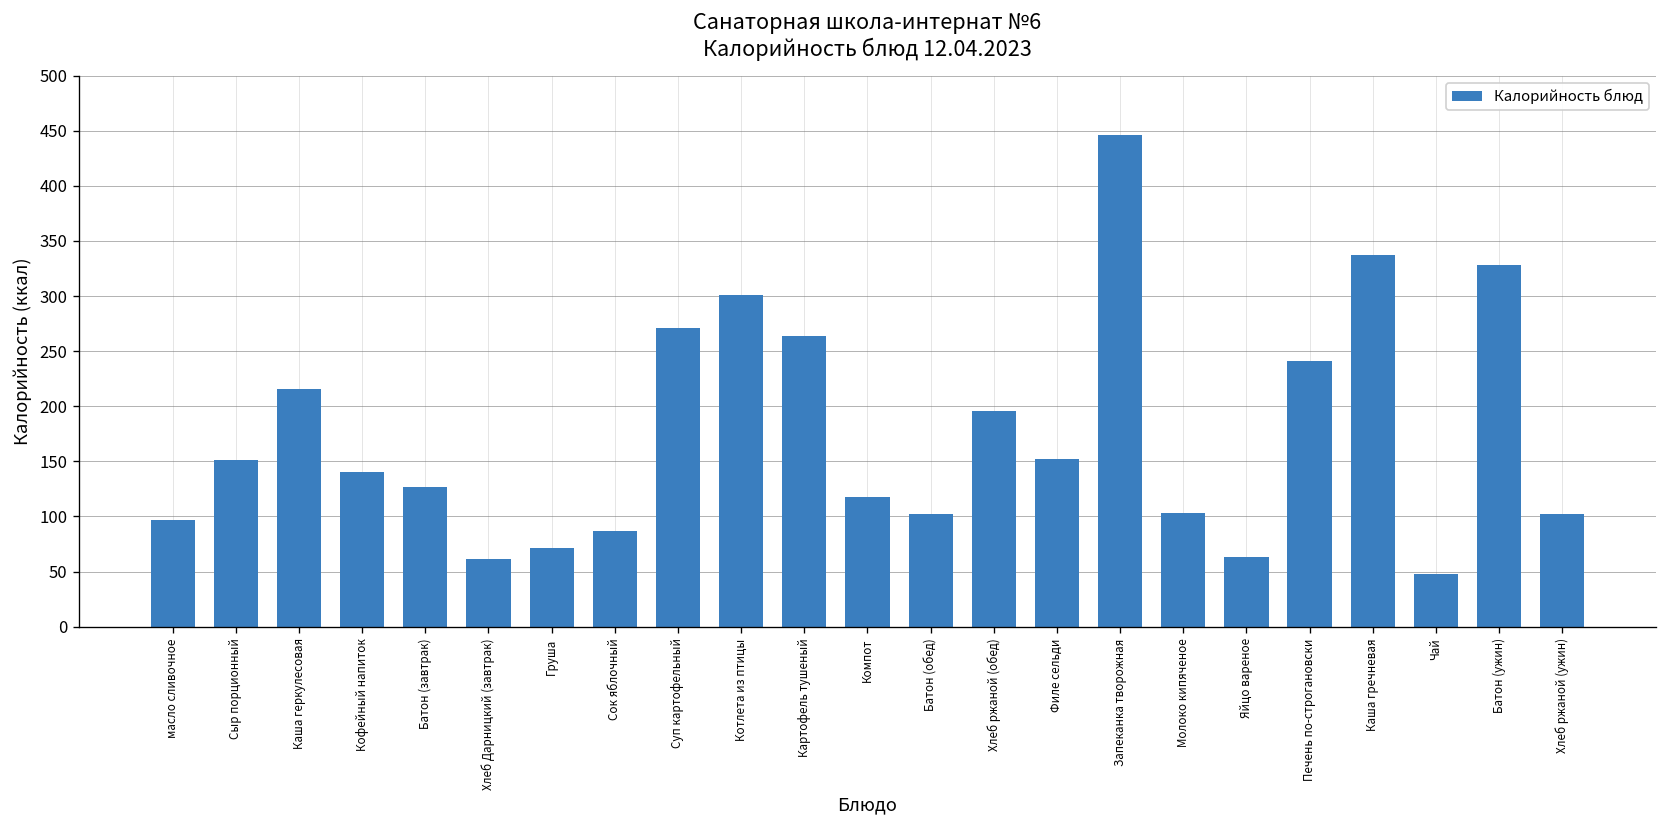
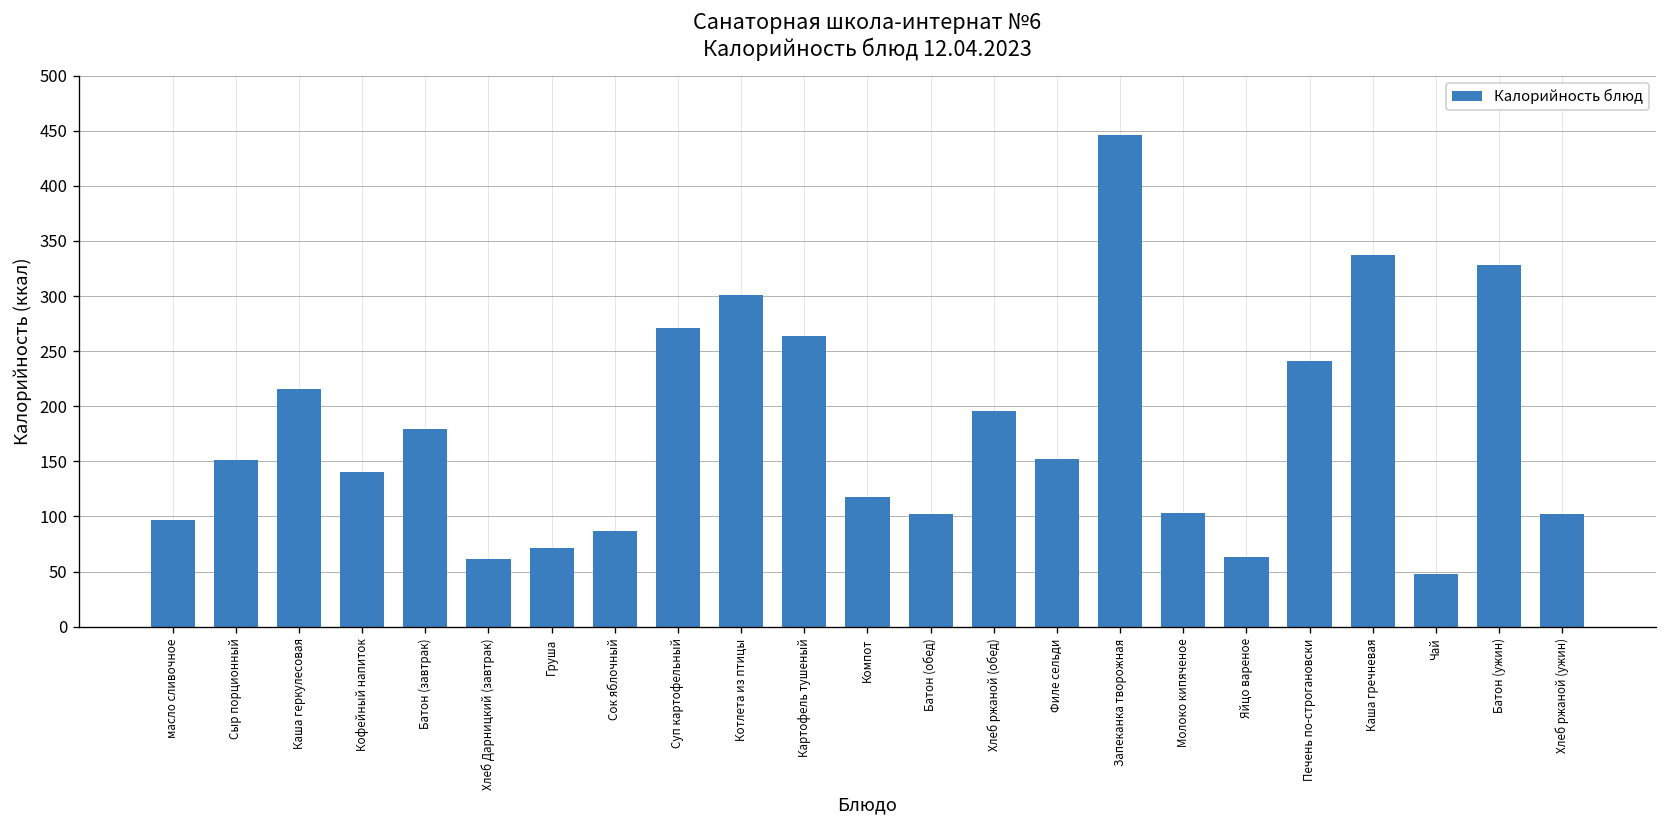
  {
    "масло сливочное": 100,
    "Сыр порционный": 150,
    "Каша геркулесовая": 220,
    "Кофейный напиток": 140,
-   "Батон (завтрак)": 130,
+   "Батон (завтрак)": 180,
    "Хлеб Дарницкий (завтрак)": 60,
    "Груша": 70,
    "Сок яблочный": 90,
    "Суп картофельный": 270,
    "Котлета из птицы": 300,
    "Картофель тушеный": 260,
    "Компот": 120,
    "Батон (обед)": 100,
    "Хлеб ржаной (обед)": 200,
    "Филе сельди": 150,
    "Запеканка творожная": 450,
    "Молоко кипяченое": 100,
    "Яйцо вареное": 60,
    "Печень по-строгановски": 240,
    "Каша гречневая": 340,
    "Чай": 50,
    "Батон (ужин)": 330,
    "Хлеб ржаной (ужин)": 100
  }
